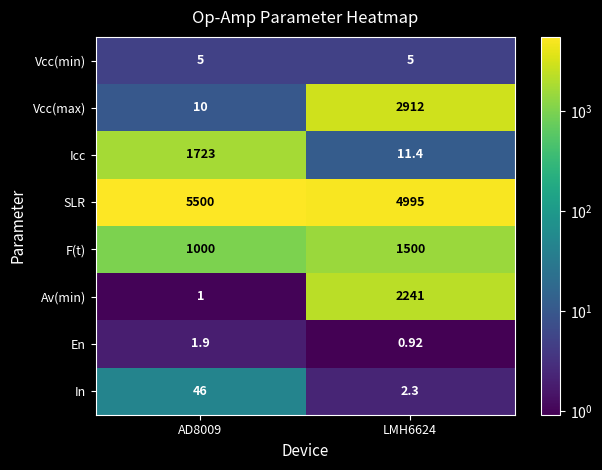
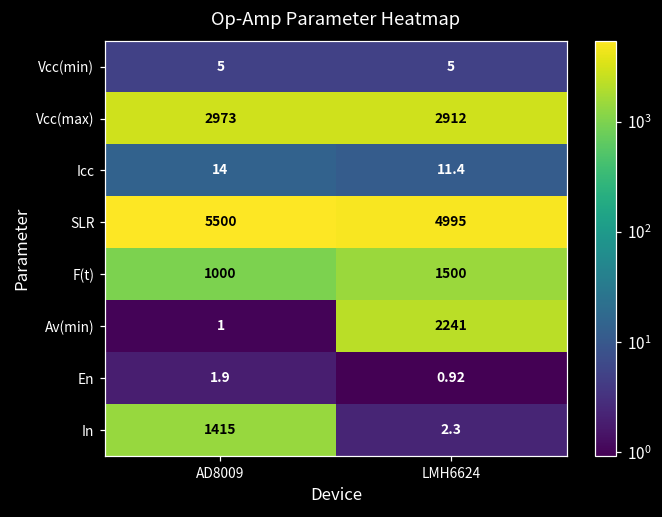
  {
    "Vcc(min)": {
      "AD8009": 5,
      "LMH6624": 5
    },
    "Vcc(max)": {
-     "AD8009": 10,
+     "AD8009": 2973,
      "LMH6624": 2912
    },
    "Icc": {
-     "AD8009": 1723,
+     "AD8009": 14,
      "LMH6624": 11.4
    },
    "SLR": {
      "AD8009": 5500,
      "LMH6624": 4995
    },
    "F(t)": {
      "AD8009": 1000,
      "LMH6624": 1500
    },
    "Av(min)": {
      "AD8009": 1,
      "LMH6624": 2241
    },
    "En": {
      "AD8009": 1.9,
      "LMH6624": 0.92
    },
    "In": {
-     "AD8009": 46,
+     "AD8009": 1415,
      "LMH6624": 2.3
    }
  }
